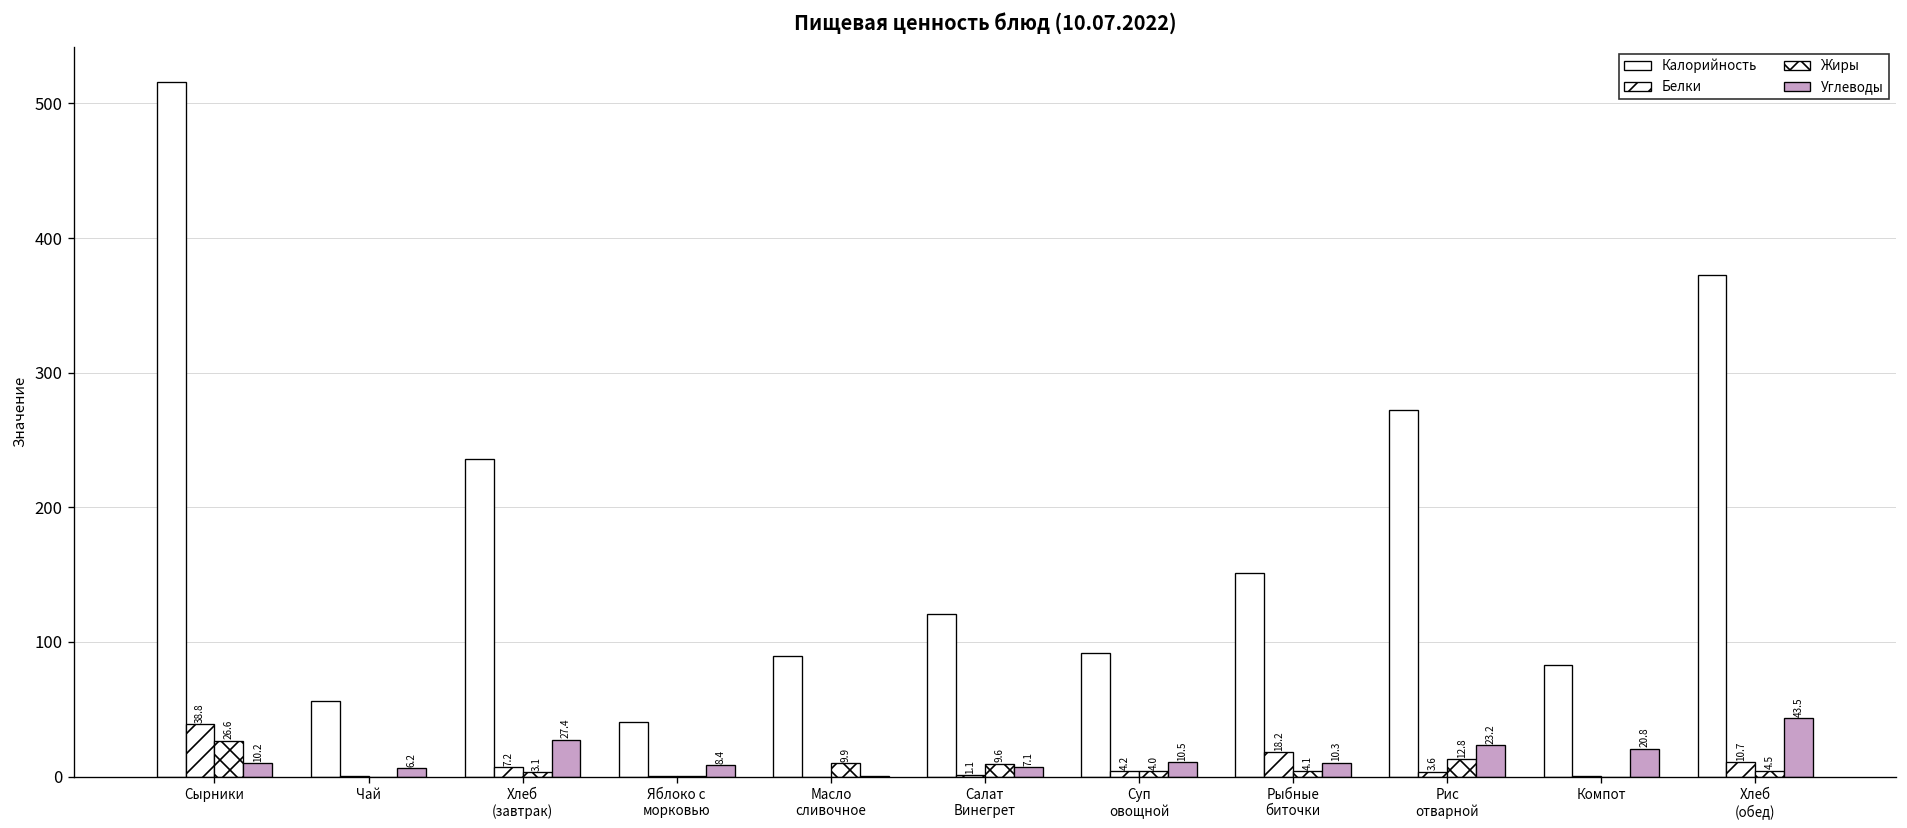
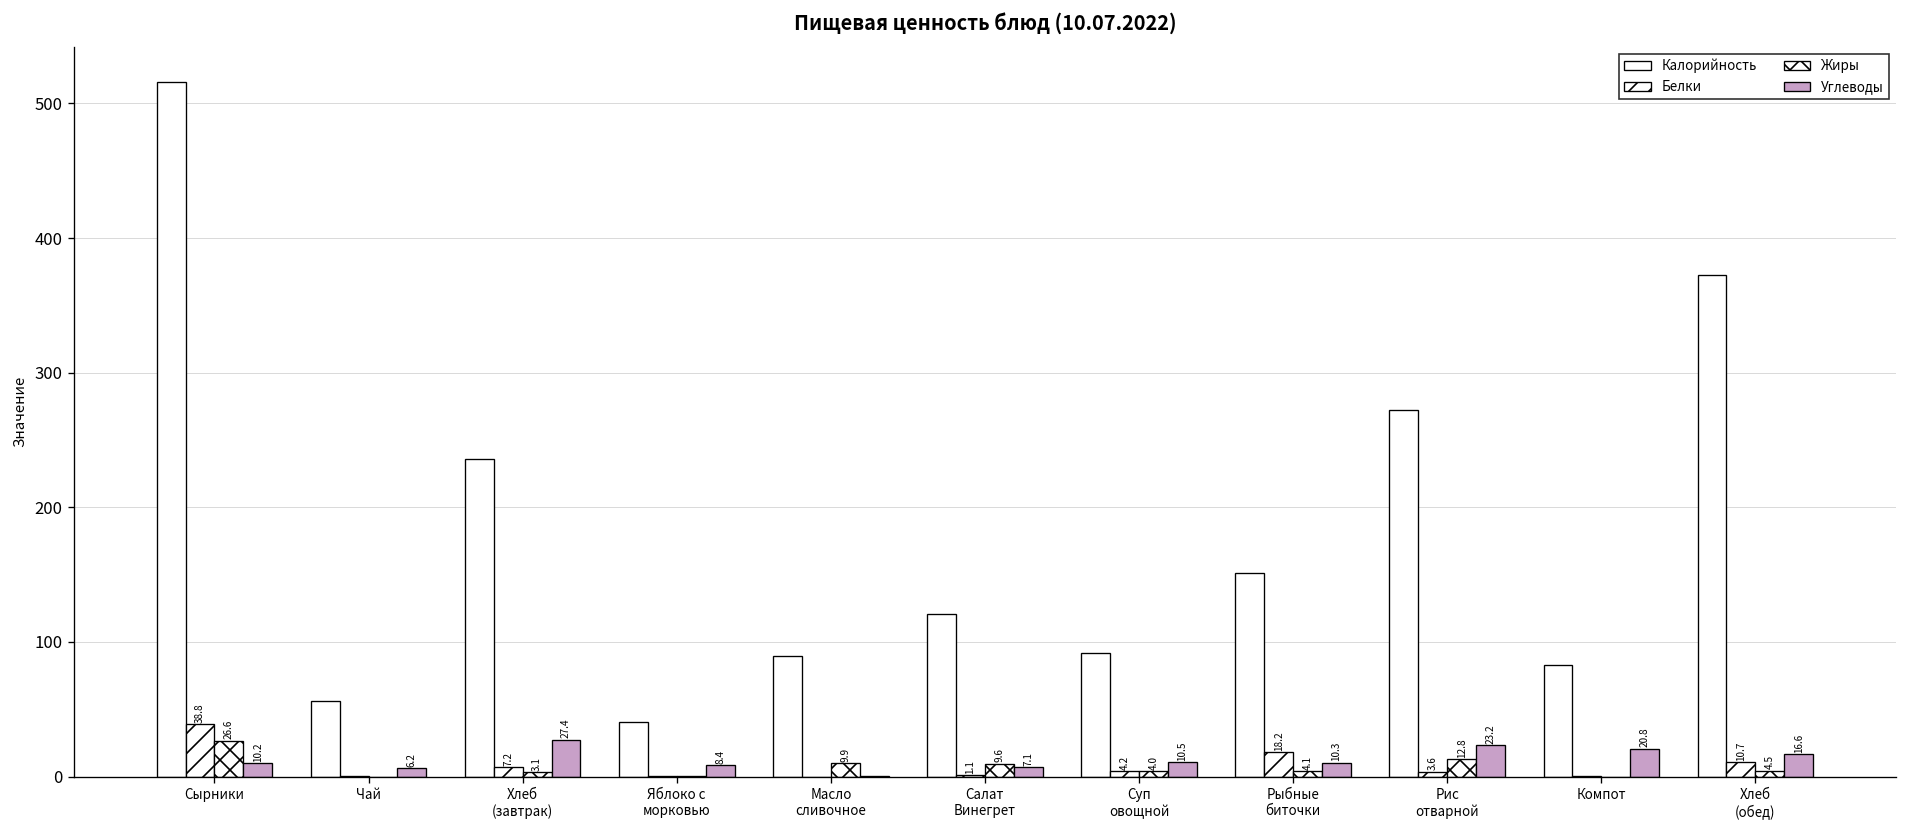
  {
    "Углеводы": {
      "Сырники": 10.2,
      "Чай": 6.2,
      "Хлеб (завтрак)": 27.4,
      "Яблоко с морковью": 8.4,
      "Салат Винегрет": 7.1,
      "Суп овощной": 10.5,
      "Рыбные биточки": 10.3,
      "Рис отварной": 23.2,
      "Компот": 20.8,
-     "Хлеб (обед)": 43.5
+     "Хлеб (обед)": 16.6
    }
  }
